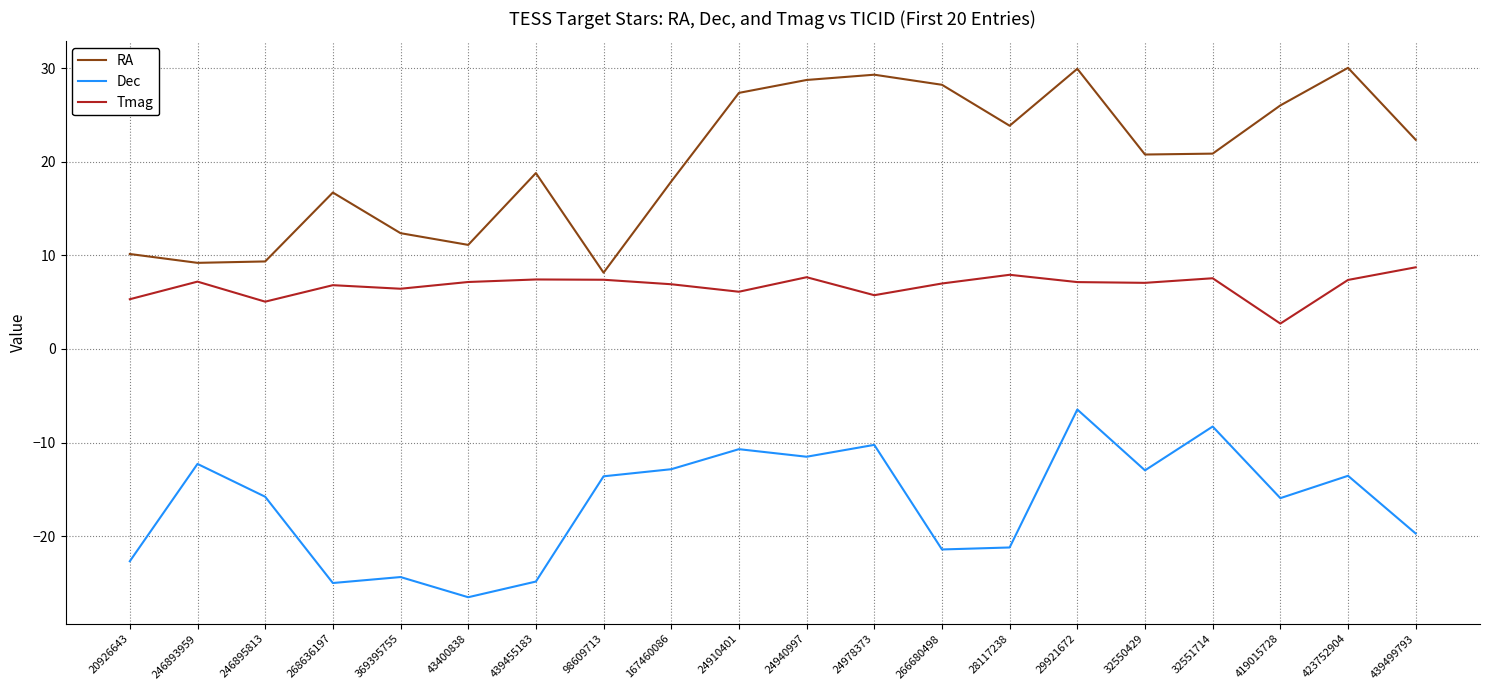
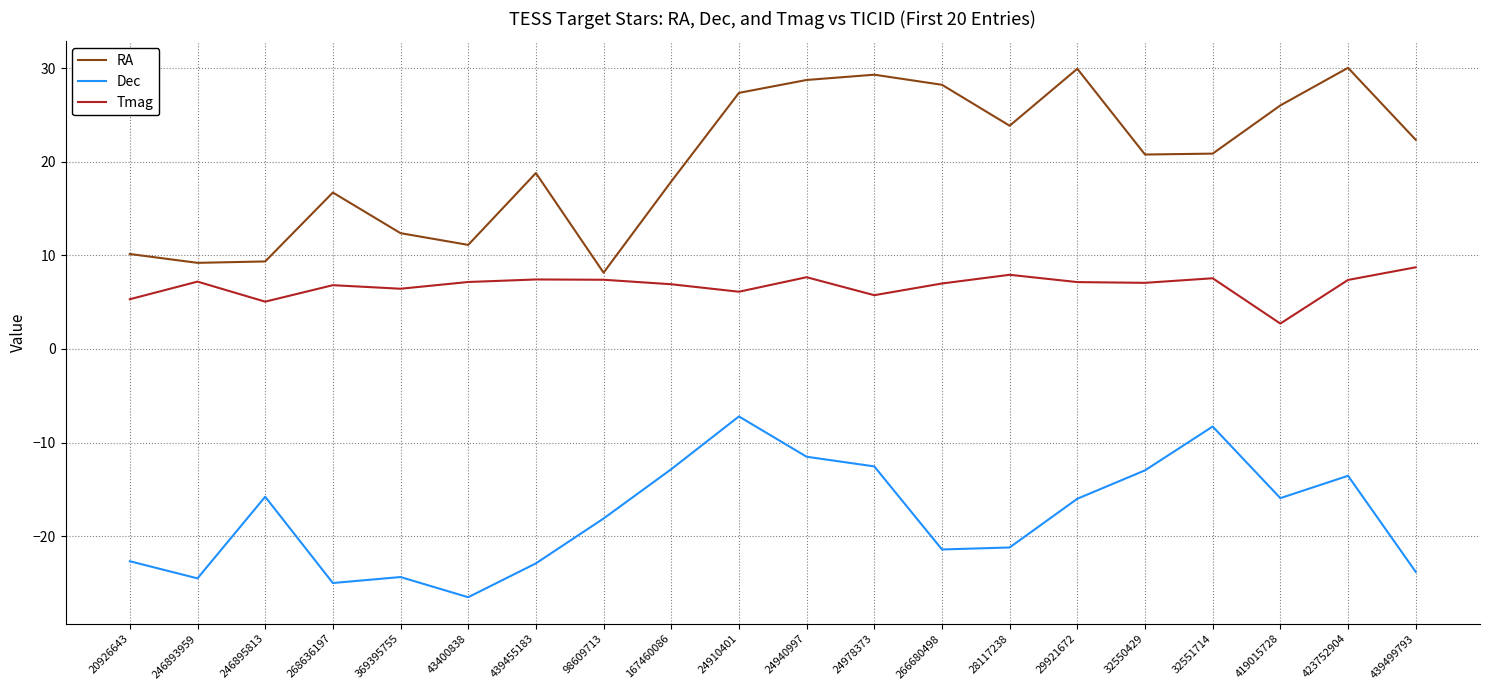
  {
    "Dec": {
      "20926643": -23,
-     "246893959": -12,
+     "246893959": -25,
      "246895813": -16,
      "268636197": -25,
      "369395755": -24,
      "43400838": -27,
-     "439455183": -25,
-     "98609713": -14,
+     "439455183": -23,
+     "98609713": -18,
      "167460086": -13,
-     "24910401": -11,
+     "24910401": -7,
      "24940997": -12,
-     "24978373": -10,
+     "24978373": -13,
      "266680498": -21,
      "28117238": -21,
-     "29921672": -6,
+     "29921672": -16,
      "32550429": -13,
      "32551714": -8,
      "419015728": -16,
      "423752904": -14,
-     "439499793": -20
+     "439499793": -24
    }
  }
